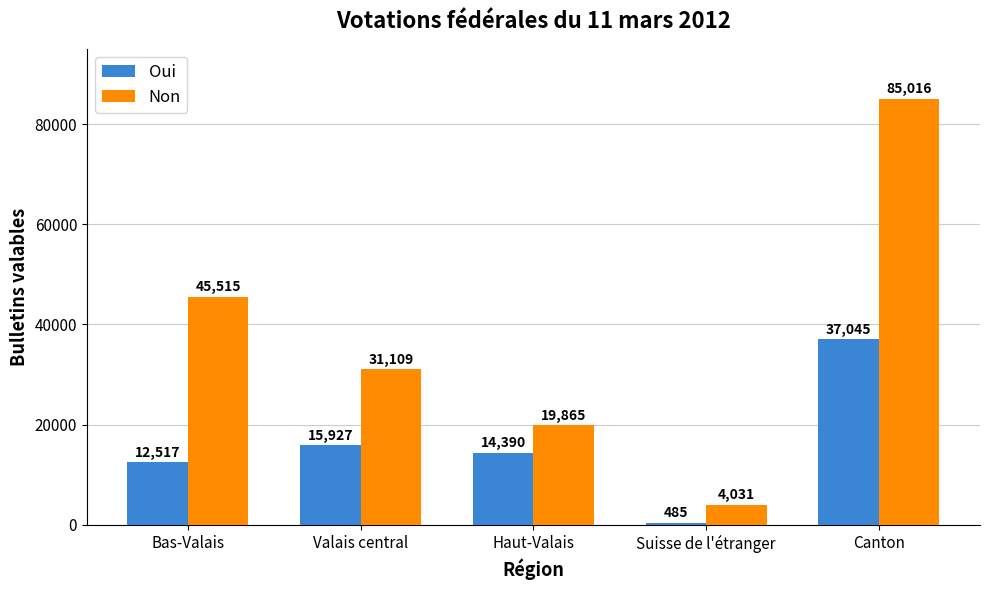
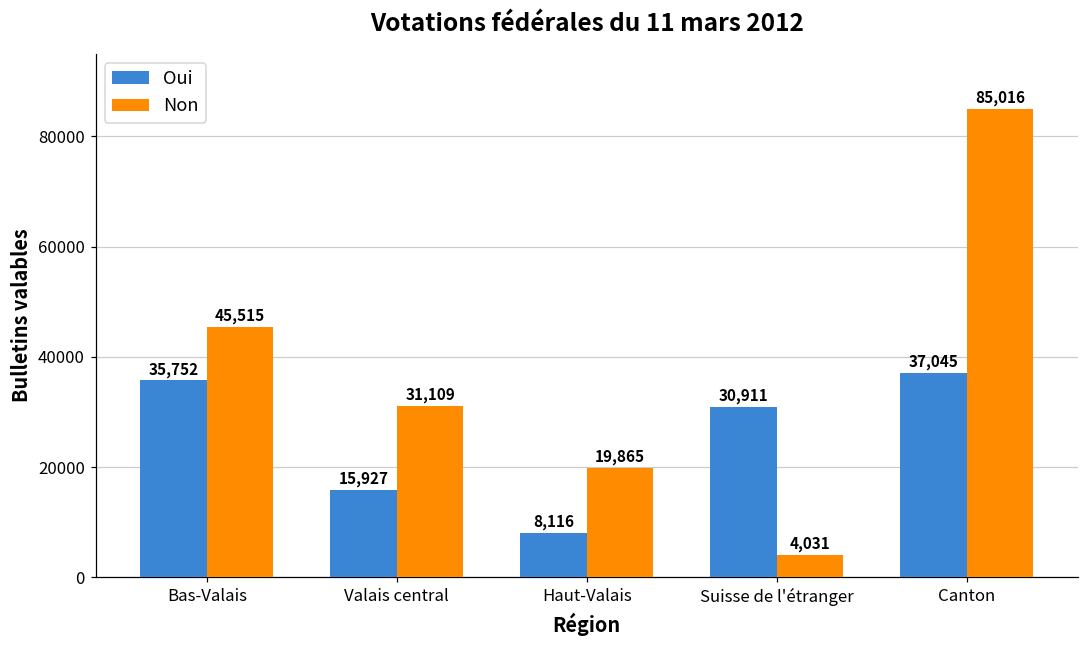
  {
    "Oui": {
-     "Bas-Valais": "12,517",
+     "Bas-Valais": "35,752",
      "Valais central": "15,927",
-     "Haut-Valais": "14,390",
-     "Suisse de l'étranger": "485",
+     "Haut-Valais": "8,116",
+     "Suisse de l'étranger": "30,911",
      "Canton": "37,045"
    },
    "Non": {
      "Bas-Valais": "45,515",
      "Valais central": "31,109",
      "Haut-Valais": "19,865",
      "Suisse de l'étranger": "4,031",
      "Canton": "85,016"
    }
  }
